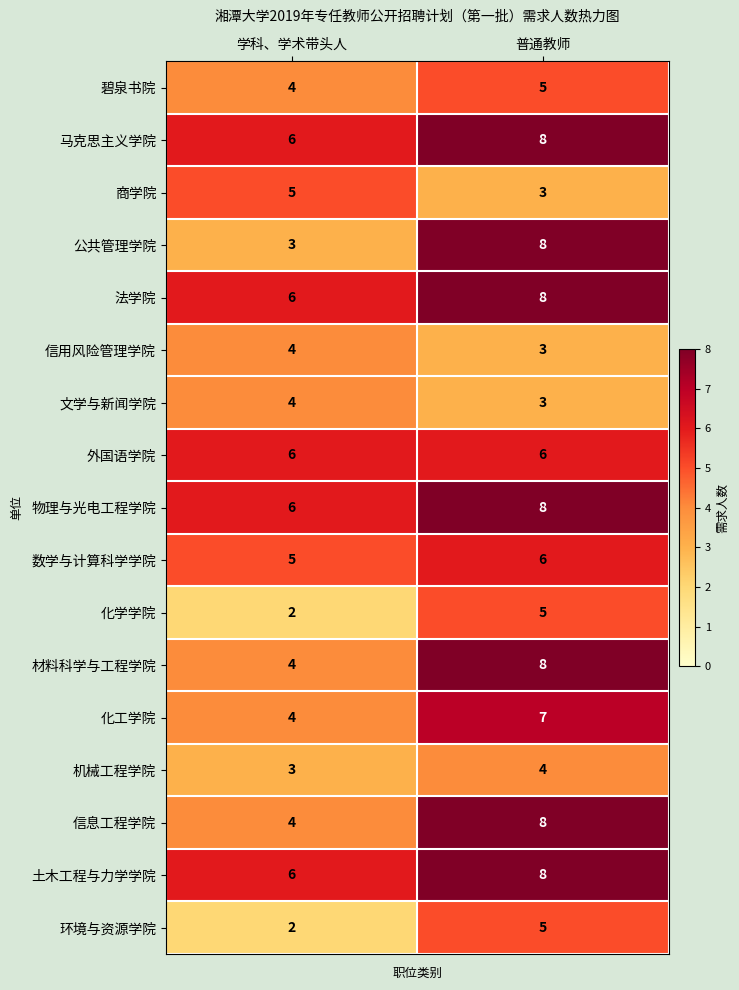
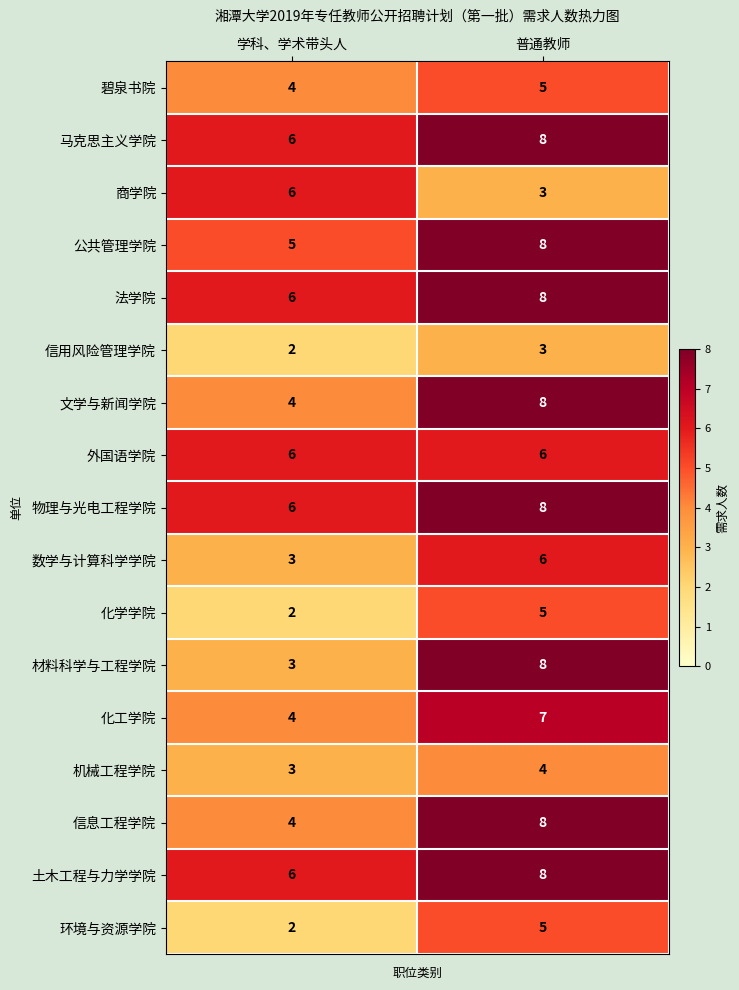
  {
    "碧泉书院": {
      "学科、学术带头人": 4,
      "普通教师": 5
    },
    "马克思主义学院": {
      "学科、学术带头人": 6,
      "普通教师": 8
    },
    "商学院": {
-     "学科、学术带头人": 5,
+     "学科、学术带头人": 6,
      "普通教师": 3
    },
    "公共管理学院": {
-     "学科、学术带头人": 3,
+     "学科、学术带头人": 5,
      "普通教师": 8
    },
    "法学院": {
      "学科、学术带头人": 6,
      "普通教师": 8
    },
    "信用风险管理学院": {
-     "学科、学术带头人": 4,
+     "学科、学术带头人": 2,
      "普通教师": 3
    },
    "文学与新闻学院": {
      "学科、学术带头人": 4,
-     "普通教师": 3
+     "普通教师": 8
    },
    "外国语学院": {
      "学科、学术带头人": 6,
      "普通教师": 6
    },
    "物理与光电工程学院": {
      "学科、学术带头人": 6,
      "普通教师": 8
    },
    "数学与计算科学学院": {
-     "学科、学术带头人": 5,
+     "学科、学术带头人": 3,
      "普通教师": 6
    },
    "化学学院": {
      "学科、学术带头人": 2,
      "普通教师": 5
    },
    "材料科学与工程学院": {
-     "学科、学术带头人": 4,
+     "学科、学术带头人": 3,
      "普通教师": 8
    },
    "化工学院": {
      "学科、学术带头人": 4,
      "普通教师": 7
    },
    "机械工程学院": {
      "学科、学术带头人": 3,
      "普通教师": 4
    },
    "信息工程学院": {
      "学科、学术带头人": 4,
      "普通教师": 8
    },
    "土木工程与力学学院": {
      "学科、学术带头人": 6,
      "普通教师": 8
    },
    "环境与资源学院": {
      "学科、学术带头人": 2,
      "普通教师": 5
    }
  }
